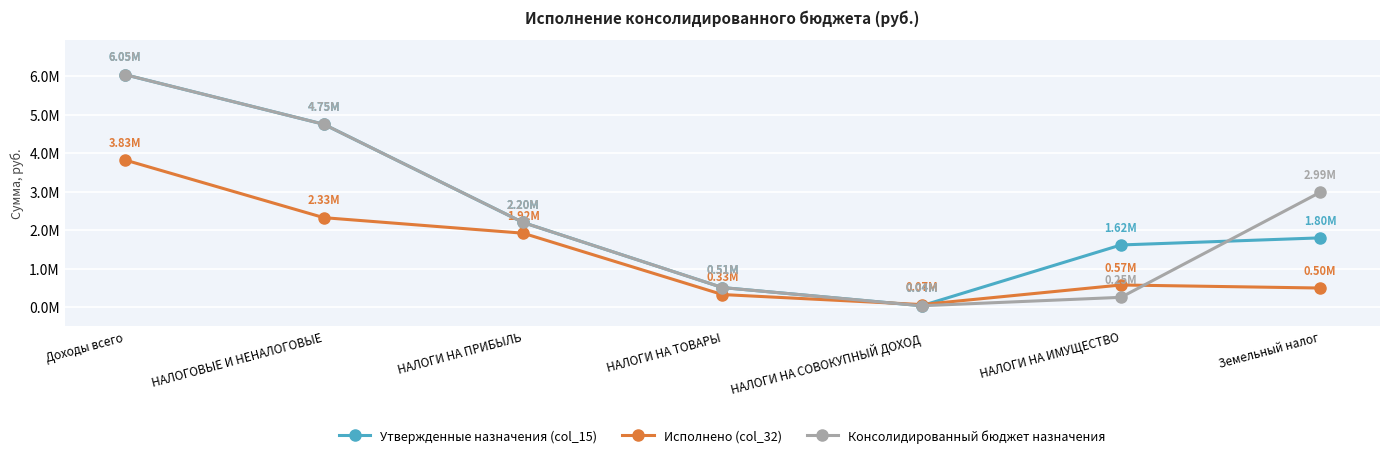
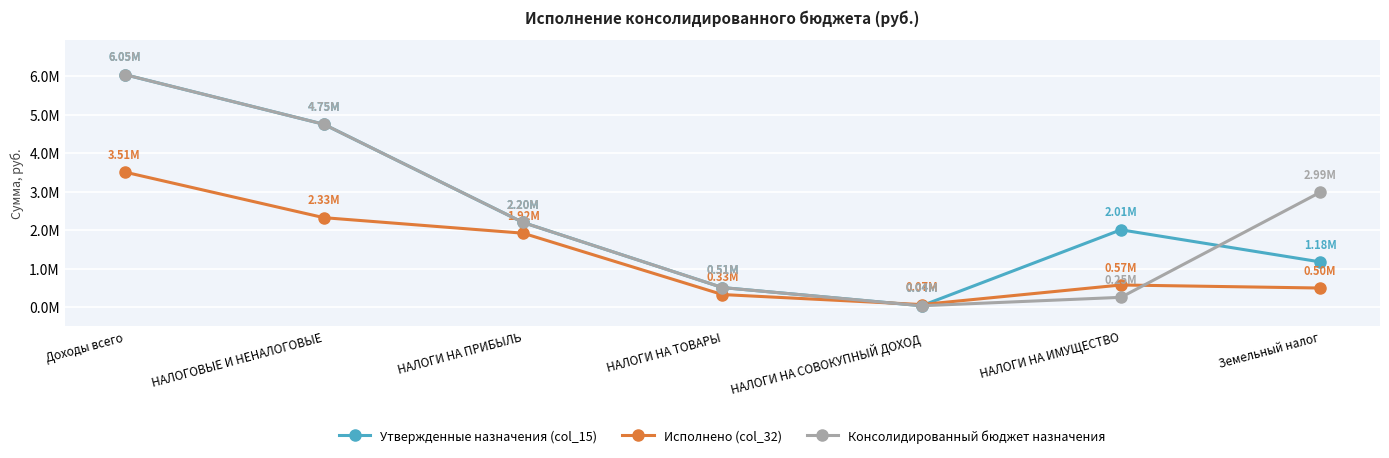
  {
    "Утвержденные назначения (col_15)": {
-     "НАЛОГИ НА ИМУЩЕСТВО": "1.62M",
-     "Земельный налог": "1.80M"
+     "НАЛОГИ НА ИМУЩЕСТВО": "2.01M",
+     "Земельный налог": "1.18M"
    },
    "Исполнено (col_32)": {
-     "Доходы всего": "3.83M",
+     "Доходы всего": "3.51M",
      "НАЛОГОВЫЕ И НЕНАЛОГОВЫЕ": "2.33M",
      "НАЛОГИ НА ИМУЩЕСТВО": "0.57M",
      "Земельный налог": "0.50M"
    },
    "Консолидированный бюджет назначения": {
      "Земельный налог": "2.99M"
    }
  }
